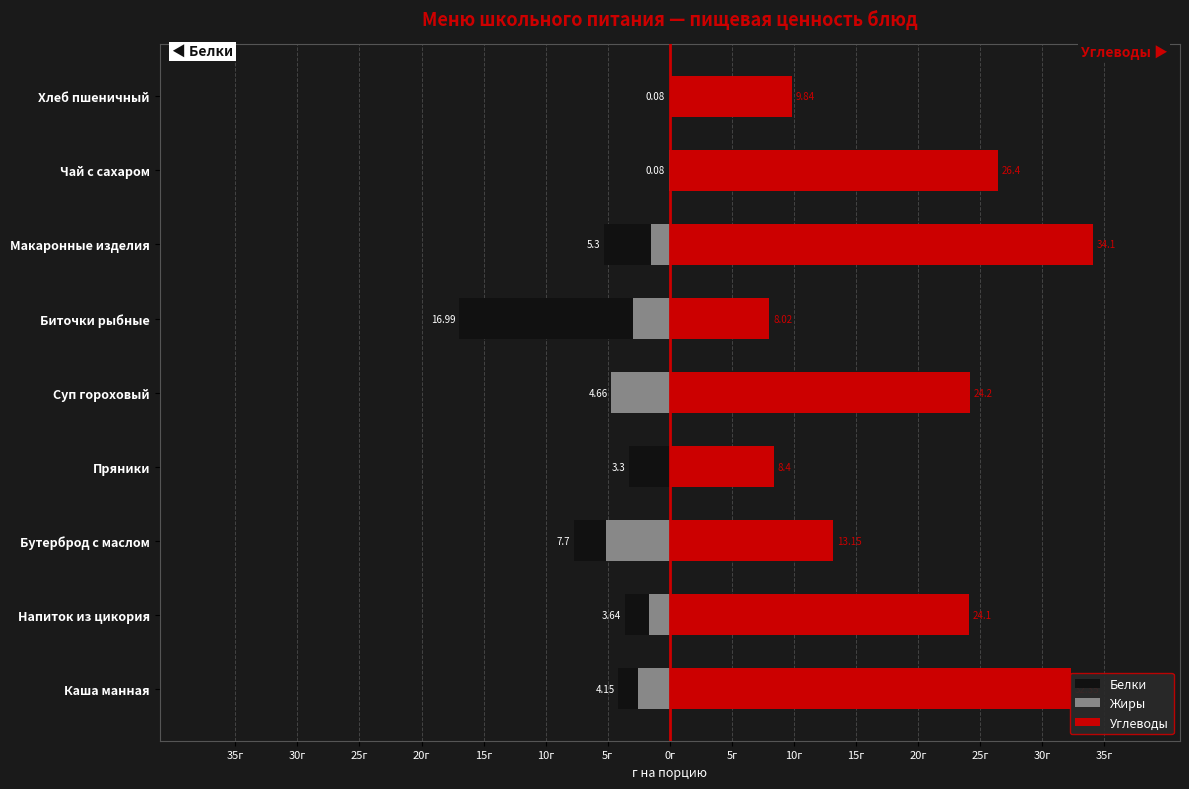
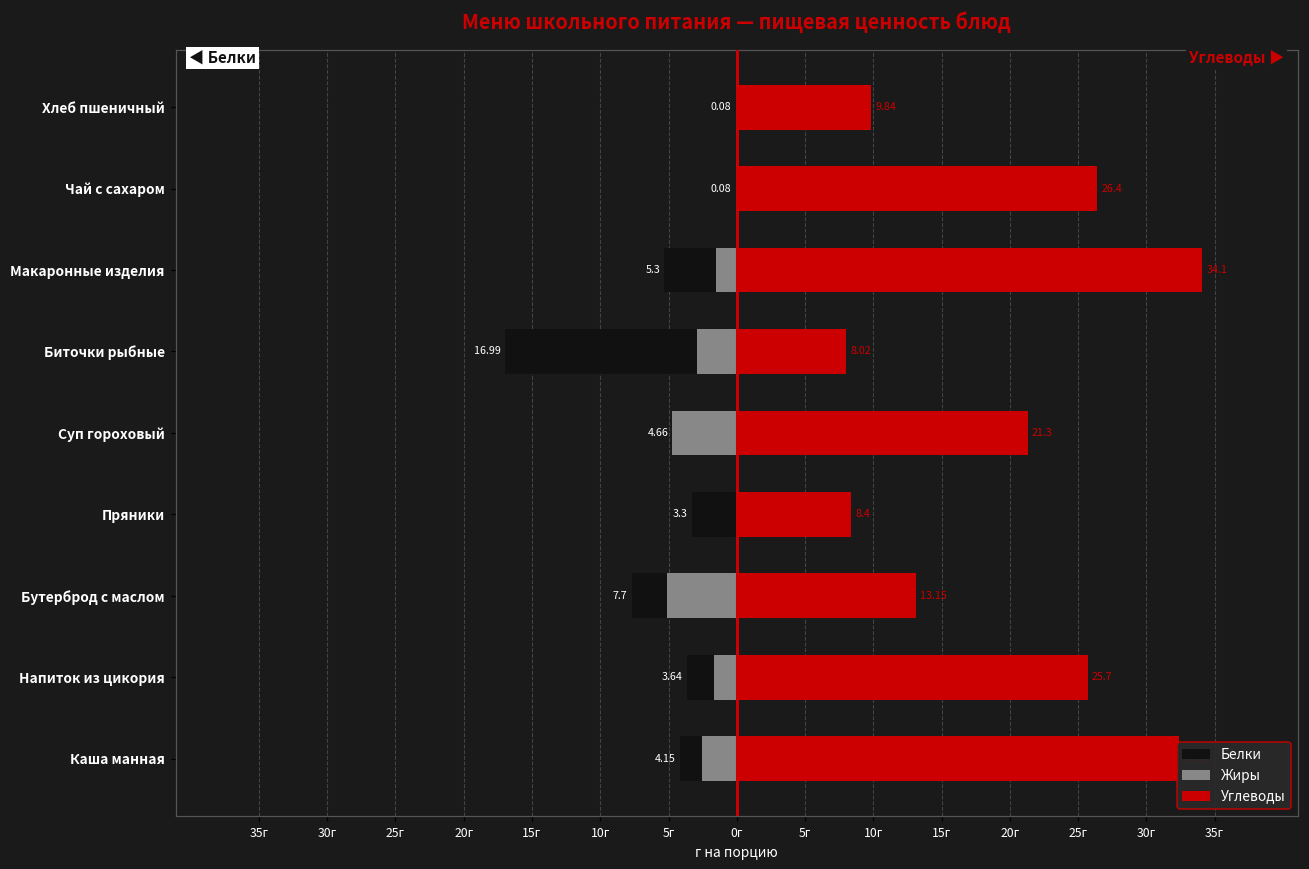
  {
    "Углеводы": {
      "Хлеб пшеничный": 9.84,
      "Чай с сахаром": 26.4,
      "Макаронные изделия": 34.1,
      "Биточки рыбные": 8.02,
-     "Суп гороховый": 24.2,
+     "Суп гороховый": 21.3,
      "Пряники": 8.4,
      "Бутерброд с маслом": 13.15,
-     "Напиток из цикория": 24.1
+     "Напиток из цикория": 25.7
    }
  }
